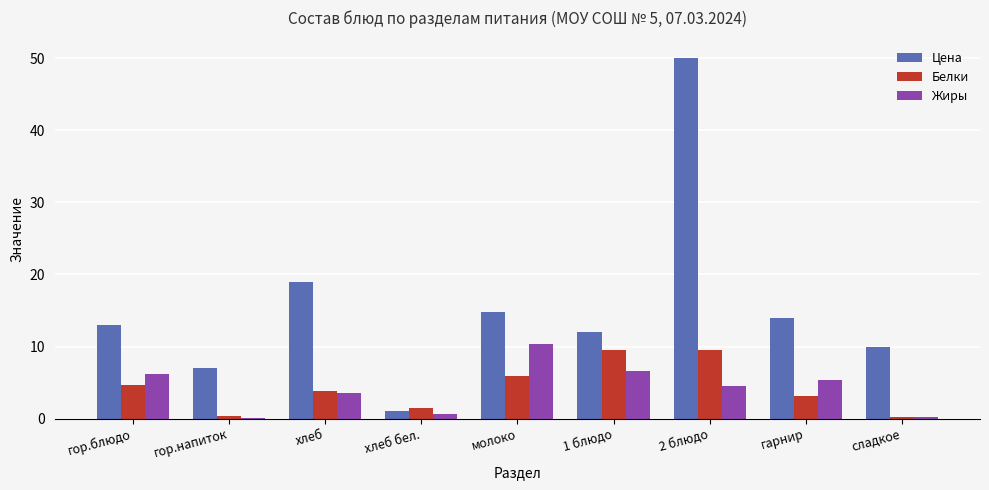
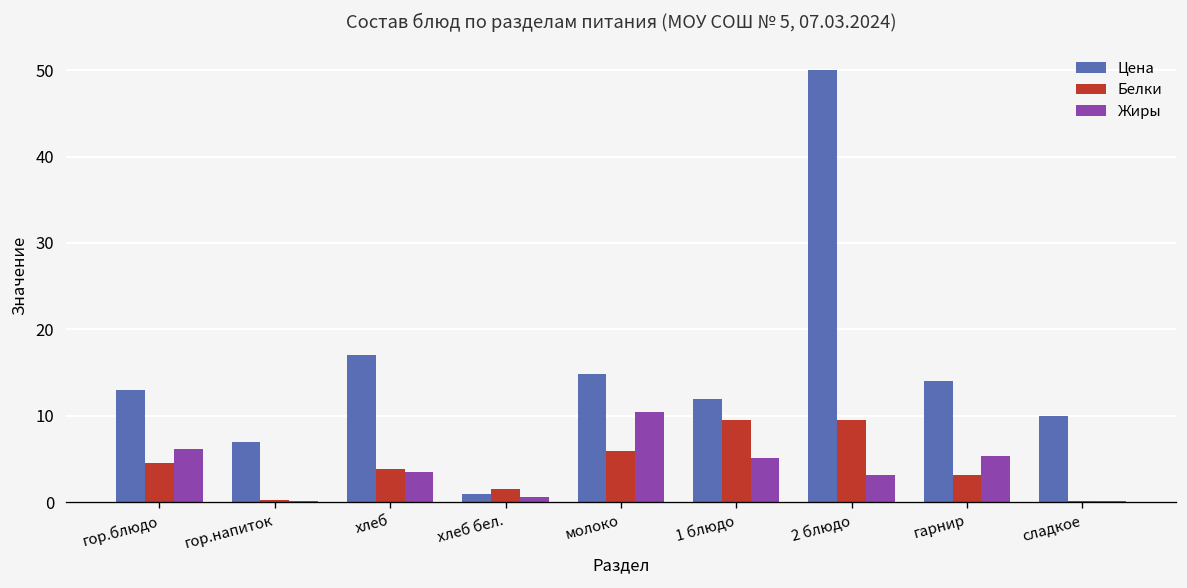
  {
    "Цена": {
      "гор.блюдо": 13,
      "гор.напиток": 7,
-     "хлеб": 19,
+     "хлеб": 17,
      "хлеб бел.": 1,
      "молоко": 15,
      "1 блюдо": 12,
      "2 блюдо": 50,
      "гарнир": 14,
      "сладкое": 10
    },
    "Белки": {
      "гор.блюдо": 5,
      "хлеб": 4,
      "хлеб бел.": 2,
      "молоко": 6,
      "1 блюдо": 10,
      "2 блюдо": 10,
      "гарнир": 3
    },
    "Жиры": {
      "гор.блюдо": 6,
      "хлеб": 4,
      "хлеб бел.": 1,
      "молоко": 10,
-     "1 блюдо": 7,
-     "2 блюдо": 5,
+     "1 блюдо": 5,
+     "2 блюдо": 3,
      "гарнир": 5
    }
  }
